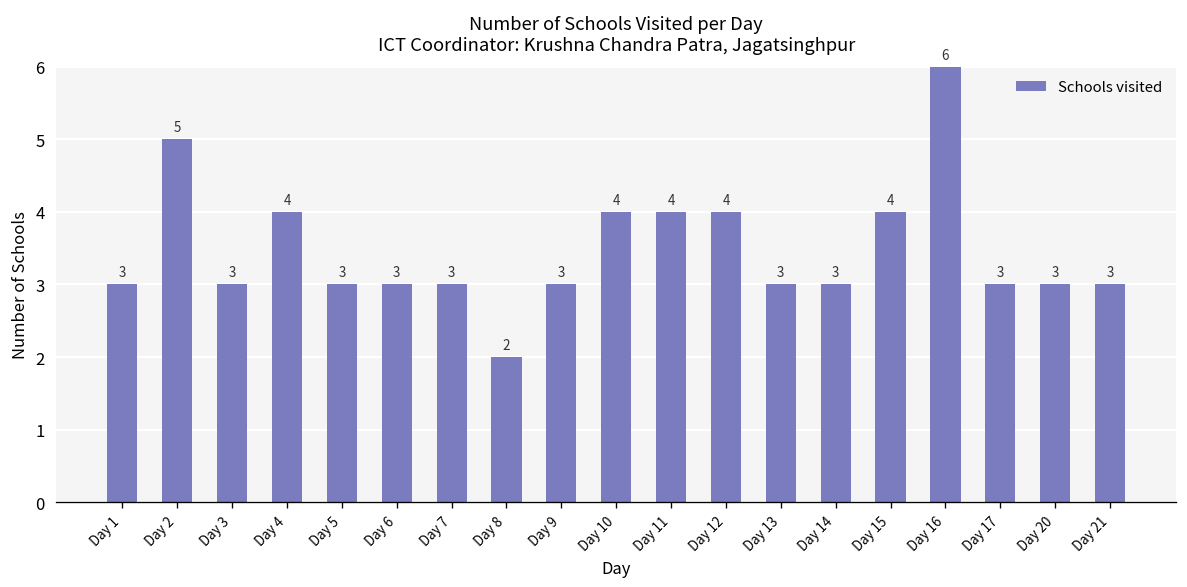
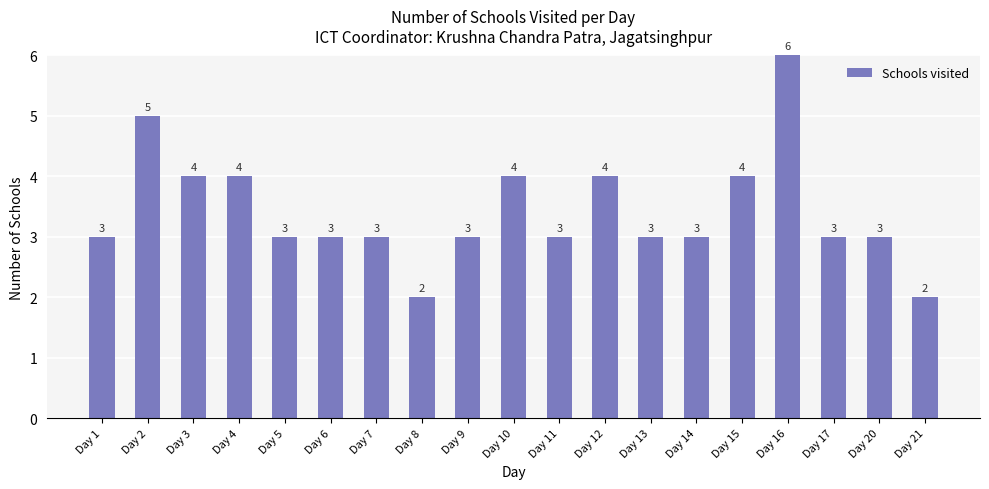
  {
    "Day 1": 3,
    "Day 2": 5,
-   "Day 3": 3,
+   "Day 3": 4,
    "Day 4": 4,
    "Day 5": 3,
    "Day 6": 3,
    "Day 7": 3,
    "Day 8": 2,
    "Day 9": 3,
    "Day 10": 4,
-   "Day 11": 4,
+   "Day 11": 3,
    "Day 12": 4,
    "Day 13": 3,
    "Day 14": 3,
    "Day 15": 4,
    "Day 16": 6,
    "Day 17": 3,
    "Day 20": 3,
-   "Day 21": 3
+   "Day 21": 2
  }
